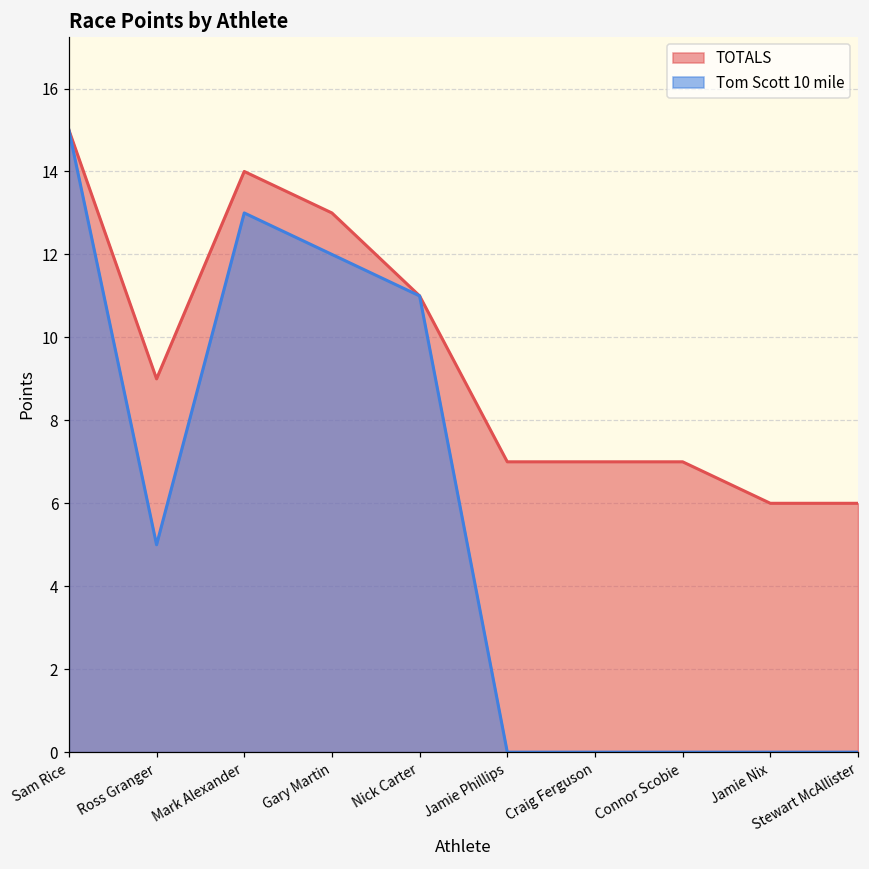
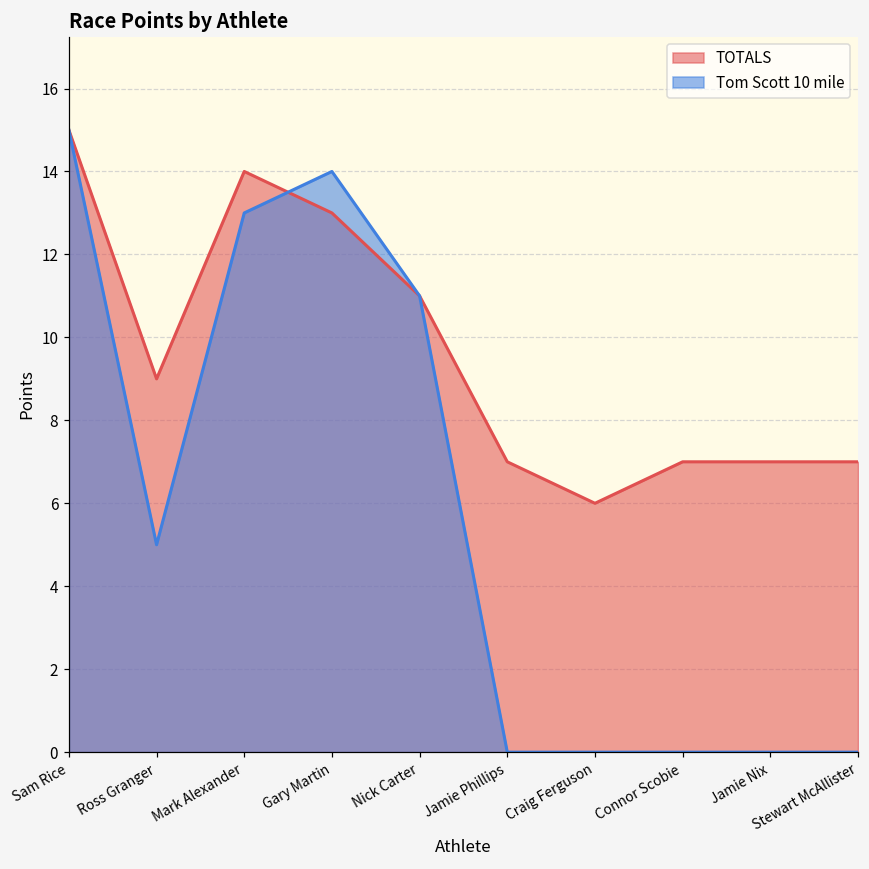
  {
    "TOTALS": {
      "Ross Granger": 9,
      "Mark Alexander": 14,
      "Gary Martin": 13,
      "Jamie Phillips": 7,
-     "Craig Ferguson": 7,
+     "Craig Ferguson": 6,
      "Connor Scobie": 7,
-     "Jamie Nix": 6,
-     "Stewart McAllister": 6
+     "Jamie Nix": 7,
+     "Stewart McAllister": 7
    },
    "Tom Scott 10 mile": {
      "Ross Granger": 5,
      "Mark Alexander": 13,
-     "Gary Martin": 12,
+     "Gary Martin": 14,
      "Jamie Phillips": 0,
      "Craig Ferguson": 0,
      "Connor Scobie": 0,
      "Jamie Nix": 0,
      "Stewart McAllister": 0
    }
  }
